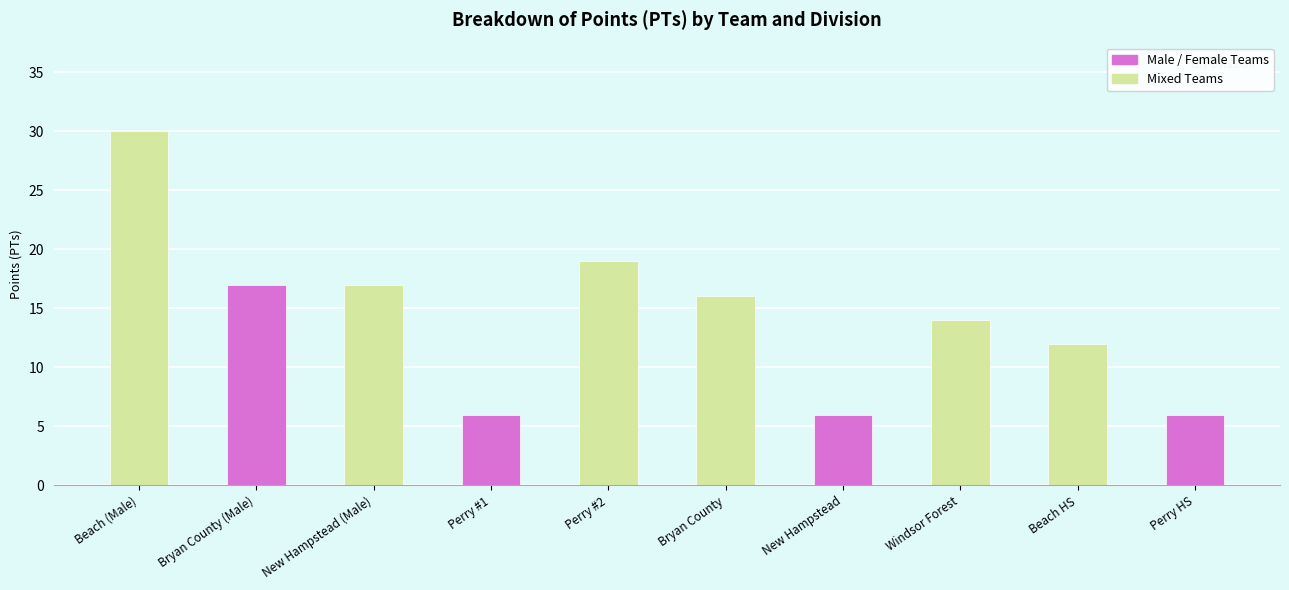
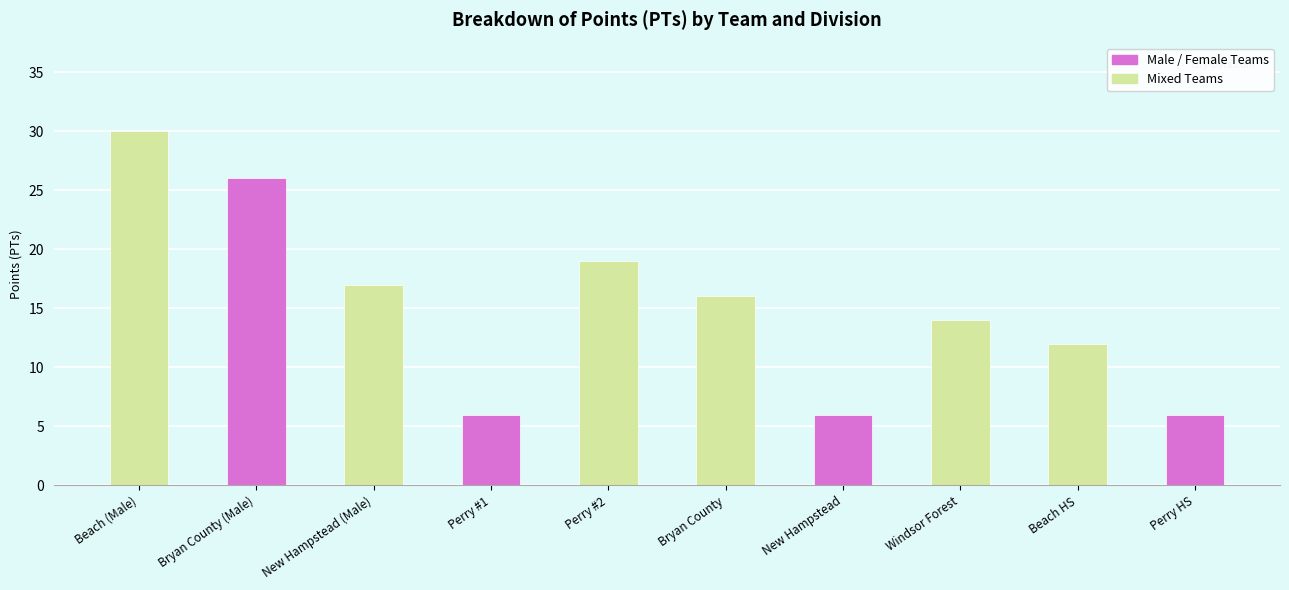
  {
    "Beach (Male)": 30,
-   "Bryan County (Male)": 17,
+   "Bryan County (Male)": 26,
    "New Hampstead (Male)": 17,
    "Perry #1": 6,
    "Perry #2": 19,
    "Bryan County": 16,
    "New Hampstead": 6,
    "Windsor Forest": 14,
    "Beach HS": 12,
    "Perry HS": 6
  }
